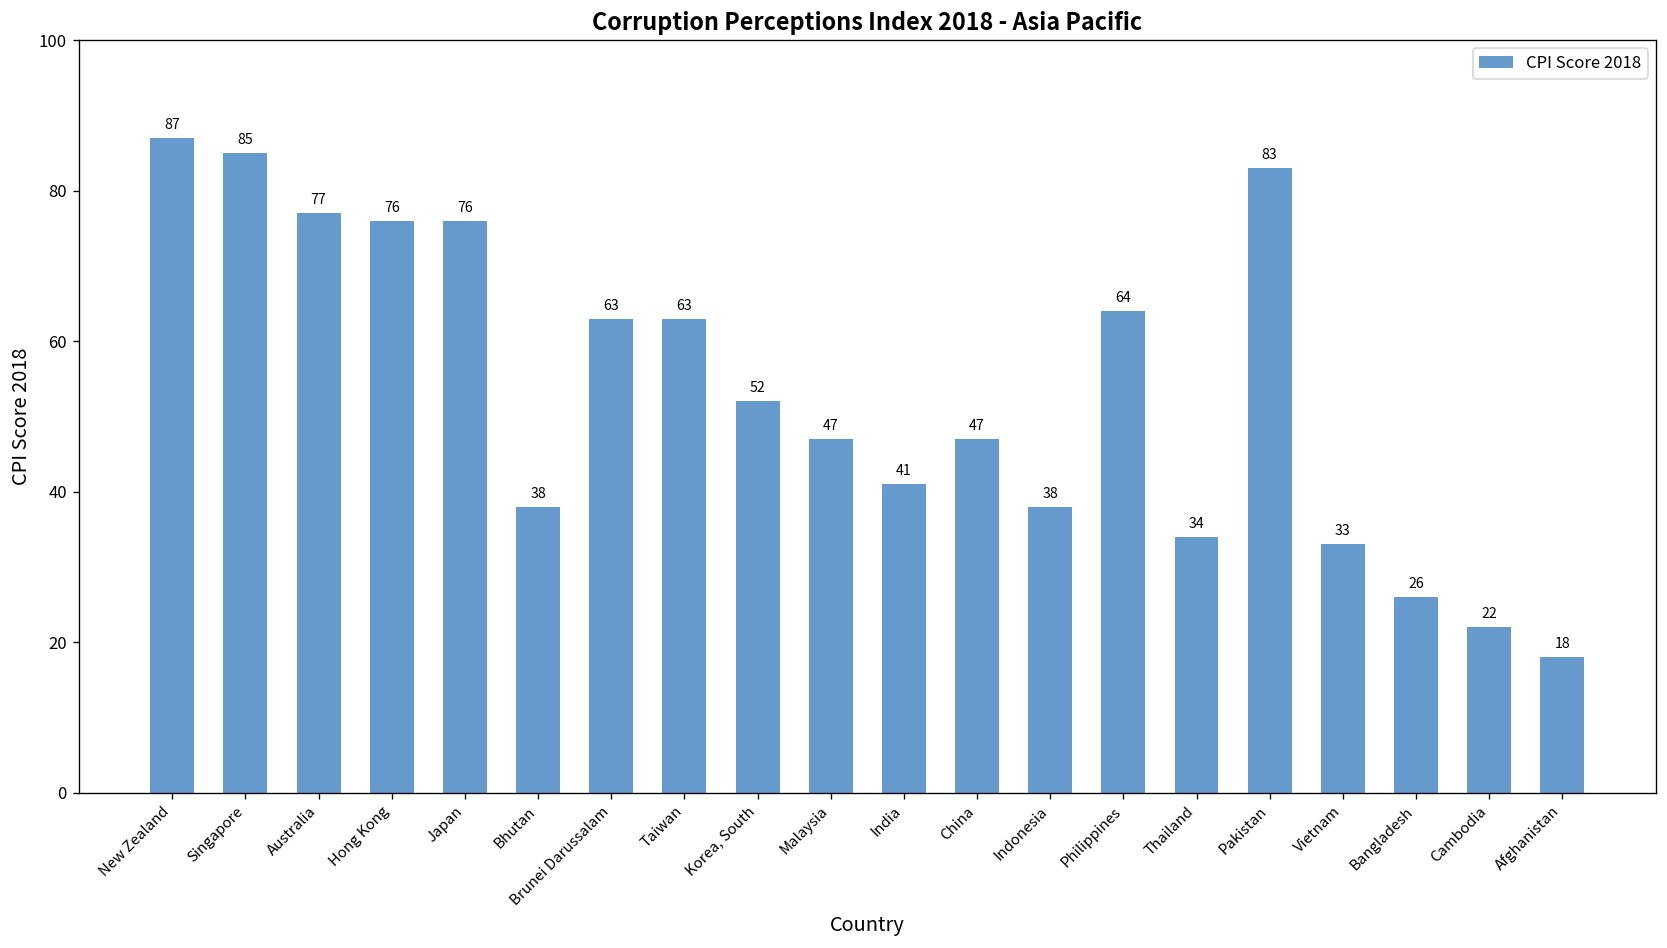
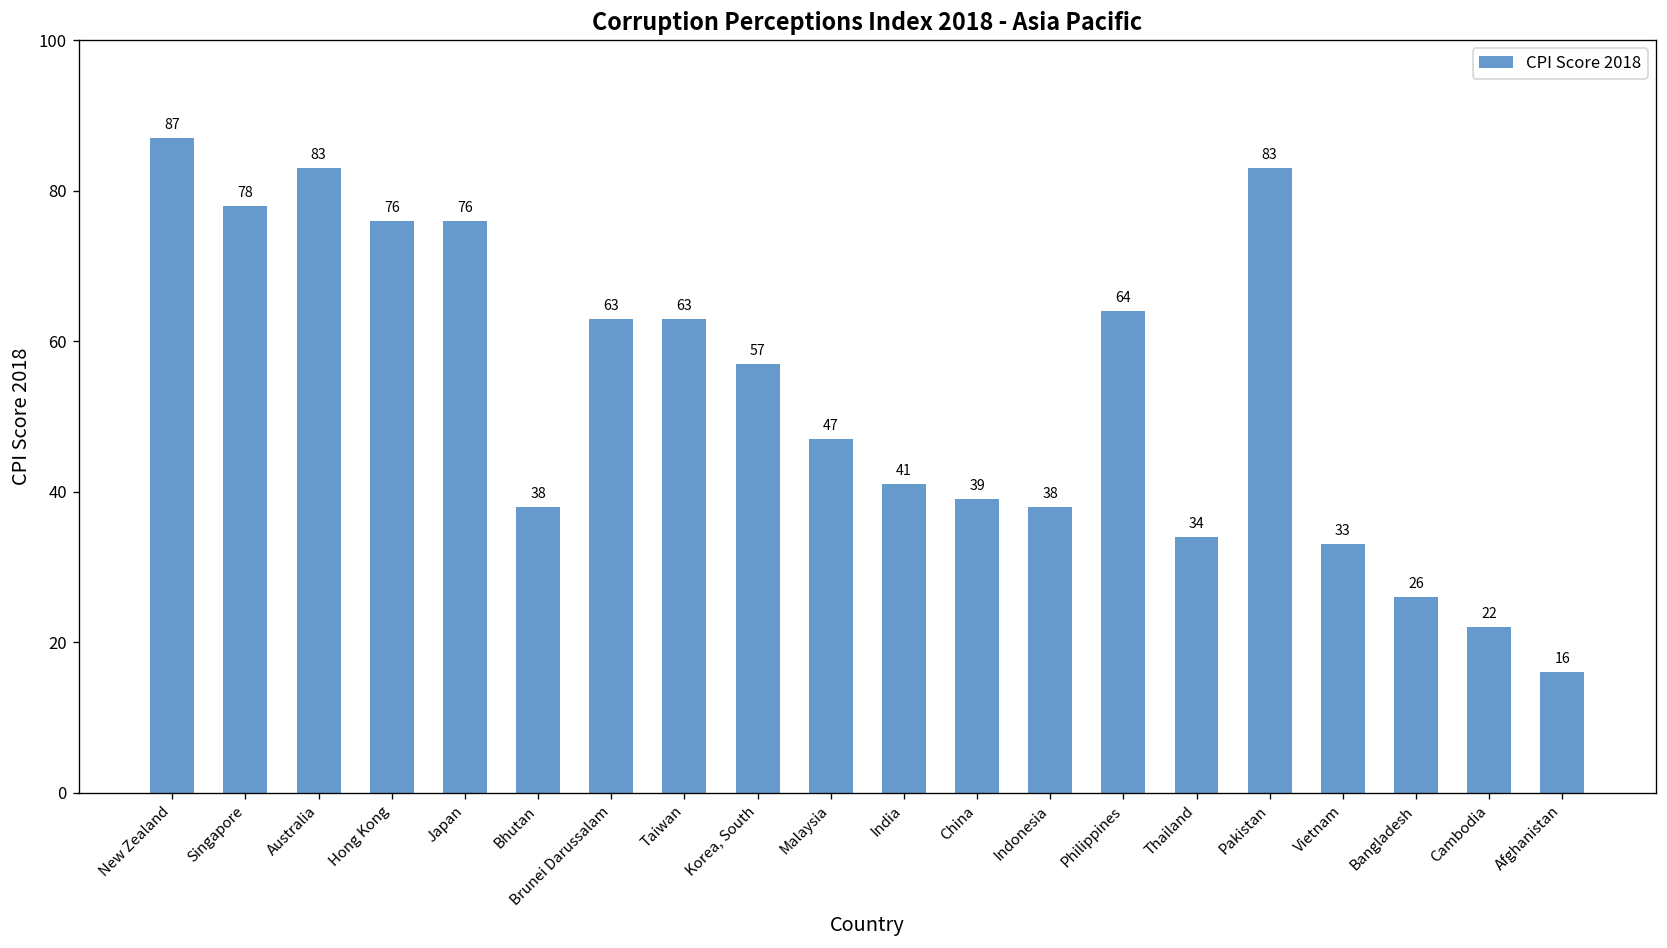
  {
    "New Zealand": 87,
-   "Singapore": 85,
-   "Australia": 77,
+   "Singapore": 78,
+   "Australia": 83,
    "Hong Kong": 76,
    "Japan": 76,
    "Bhutan": 38,
    "Brunei Darussalam": 63,
    "Taiwan": 63,
-   "Korea, South": 52,
+   "Korea, South": 57,
    "Malaysia": 47,
    "India": 41,
-   "China": 47,
+   "China": 39,
    "Indonesia": 38,
    "Philippines": 64,
    "Thailand": 34,
    "Pakistan": 83,
    "Vietnam": 33,
    "Bangladesh": 26,
    "Cambodia": 22,
-   "Afghanistan": 18
+   "Afghanistan": 16
  }
